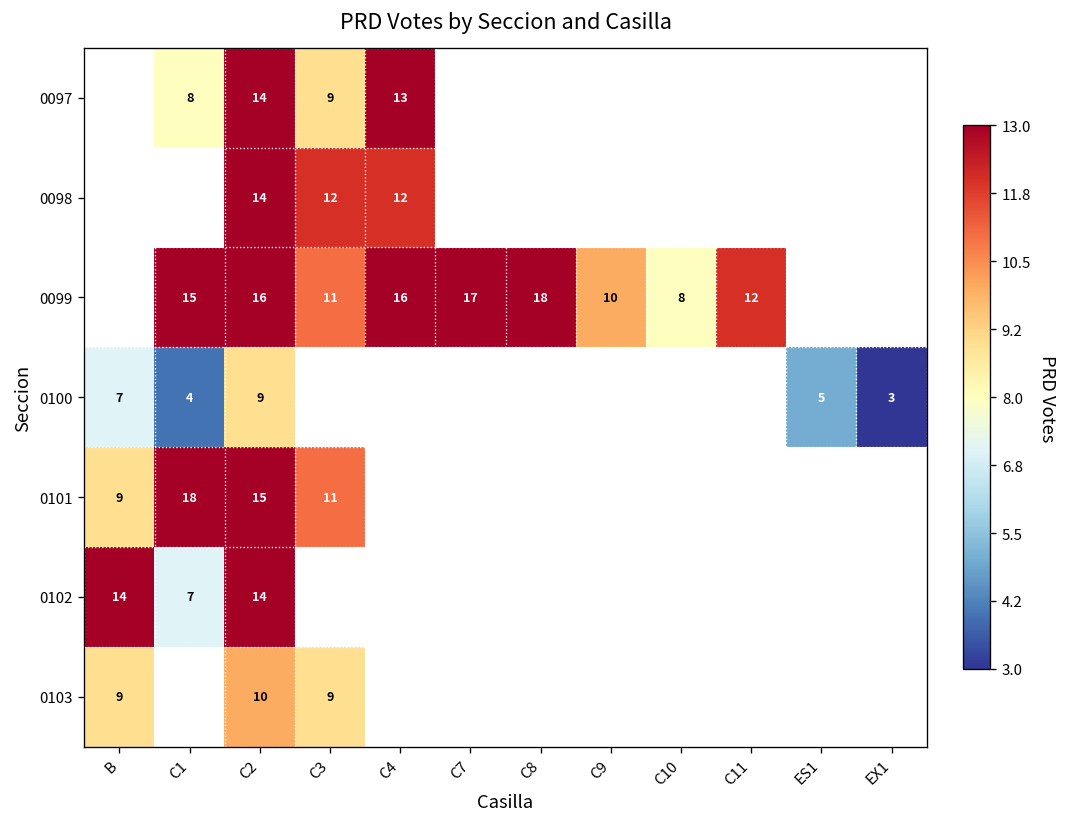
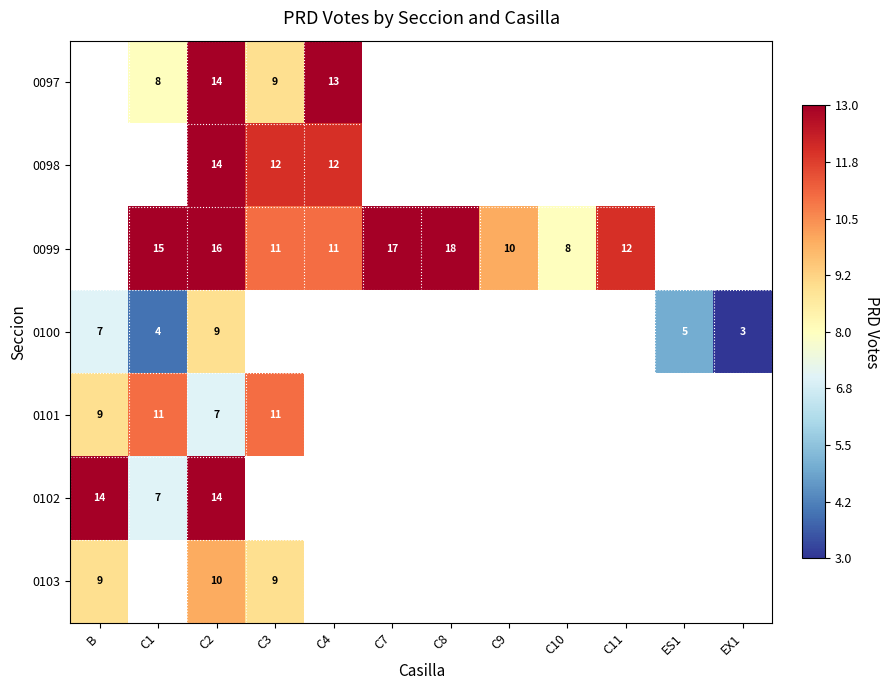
  {
    "0097": {
      "C1": 8,
      "C2": 14,
      "C3": 9,
      "C4": 13
    },
    "0098": {
      "C2": 14,
      "C3": 12,
      "C4": 12
    },
    "0099": {
      "C1": 15,
      "C2": 16,
      "C3": 11,
-     "C4": 16,
+     "C4": 11,
      "C7": 17,
      "C8": 18,
      "C9": 10,
      "C10": 8,
      "C11": 12
    },
    "0100": {
      "B": 7,
      "C1": 4,
      "C2": 9,
      "ES1": 5,
      "EX1": 3
    },
    "0101": {
      "B": 9,
-     "C1": 18,
-     "C2": 15,
+     "C1": 11,
+     "C2": 7,
      "C3": 11
    },
    "0102": {
      "B": 14,
      "C1": 7,
      "C2": 14
    },
    "0103": {
      "B": 9,
      "C2": 10,
      "C3": 9
    }
  }
